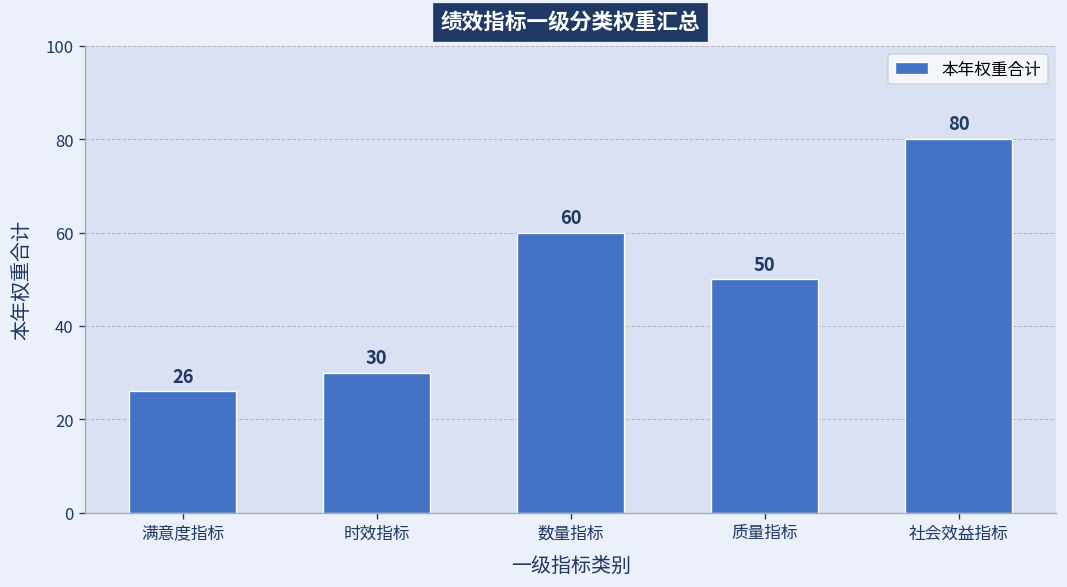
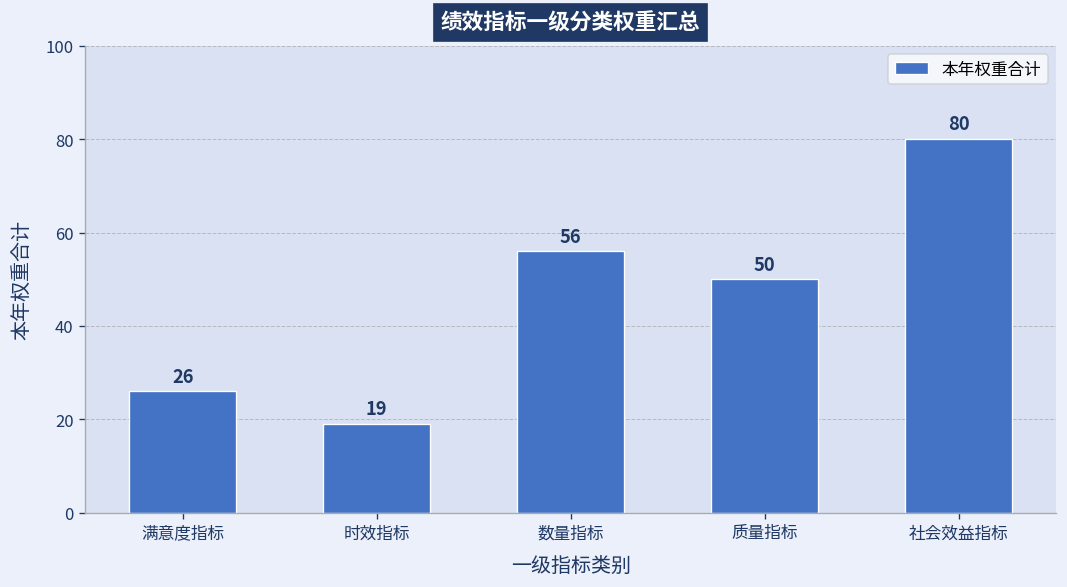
  {
    "满意度指标": 26,
-   "时效指标": 30,
-   "数量指标": 60,
+   "时效指标": 19,
+   "数量指标": 56,
    "质量指标": 50,
    "社会效益指标": 80
  }
